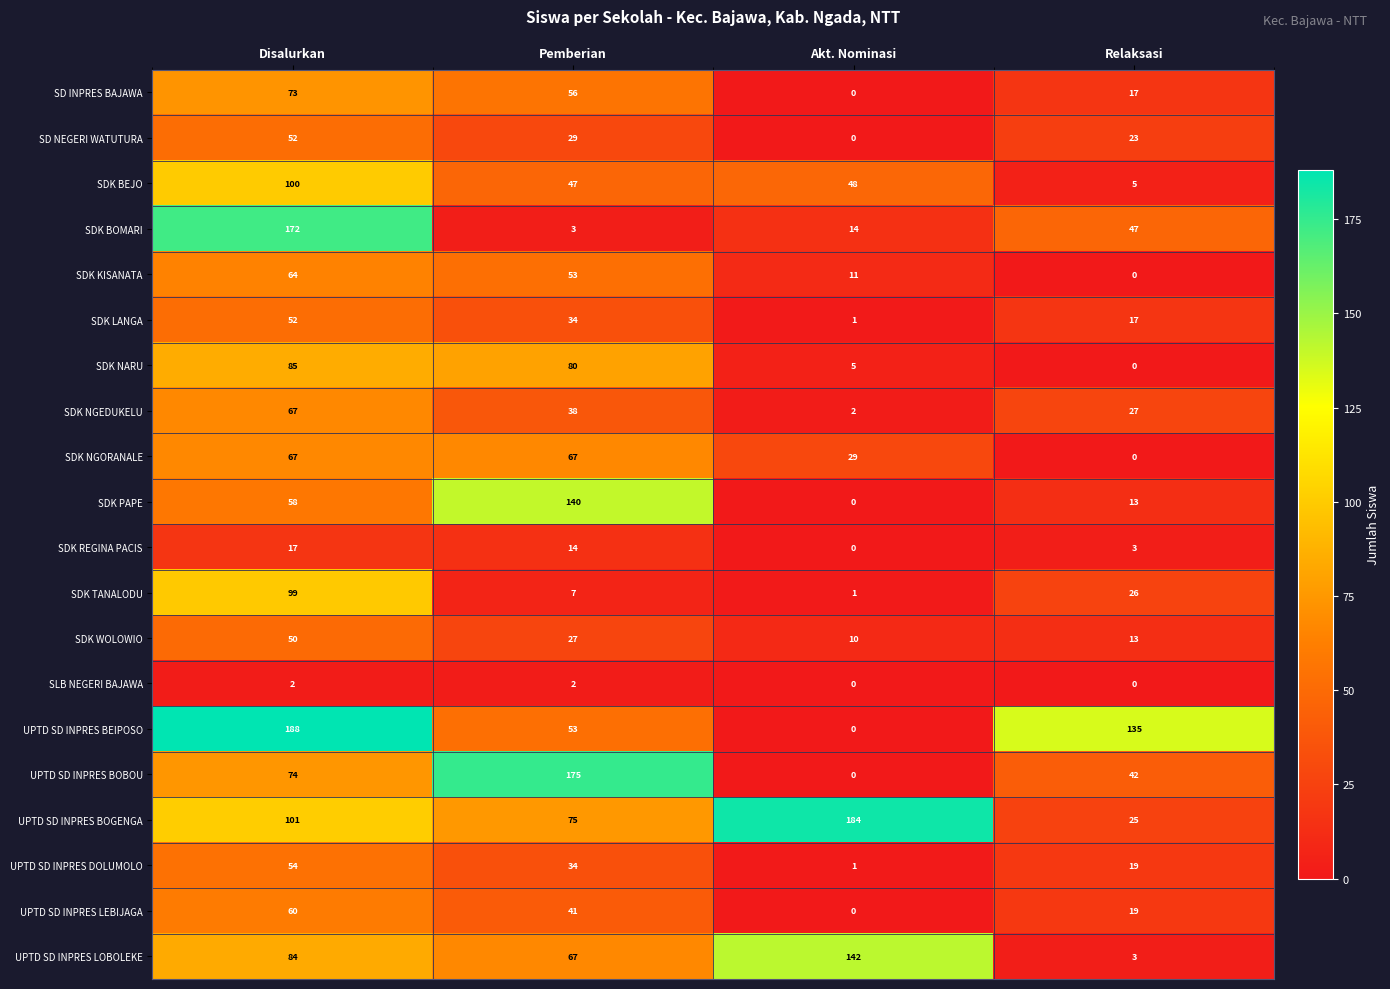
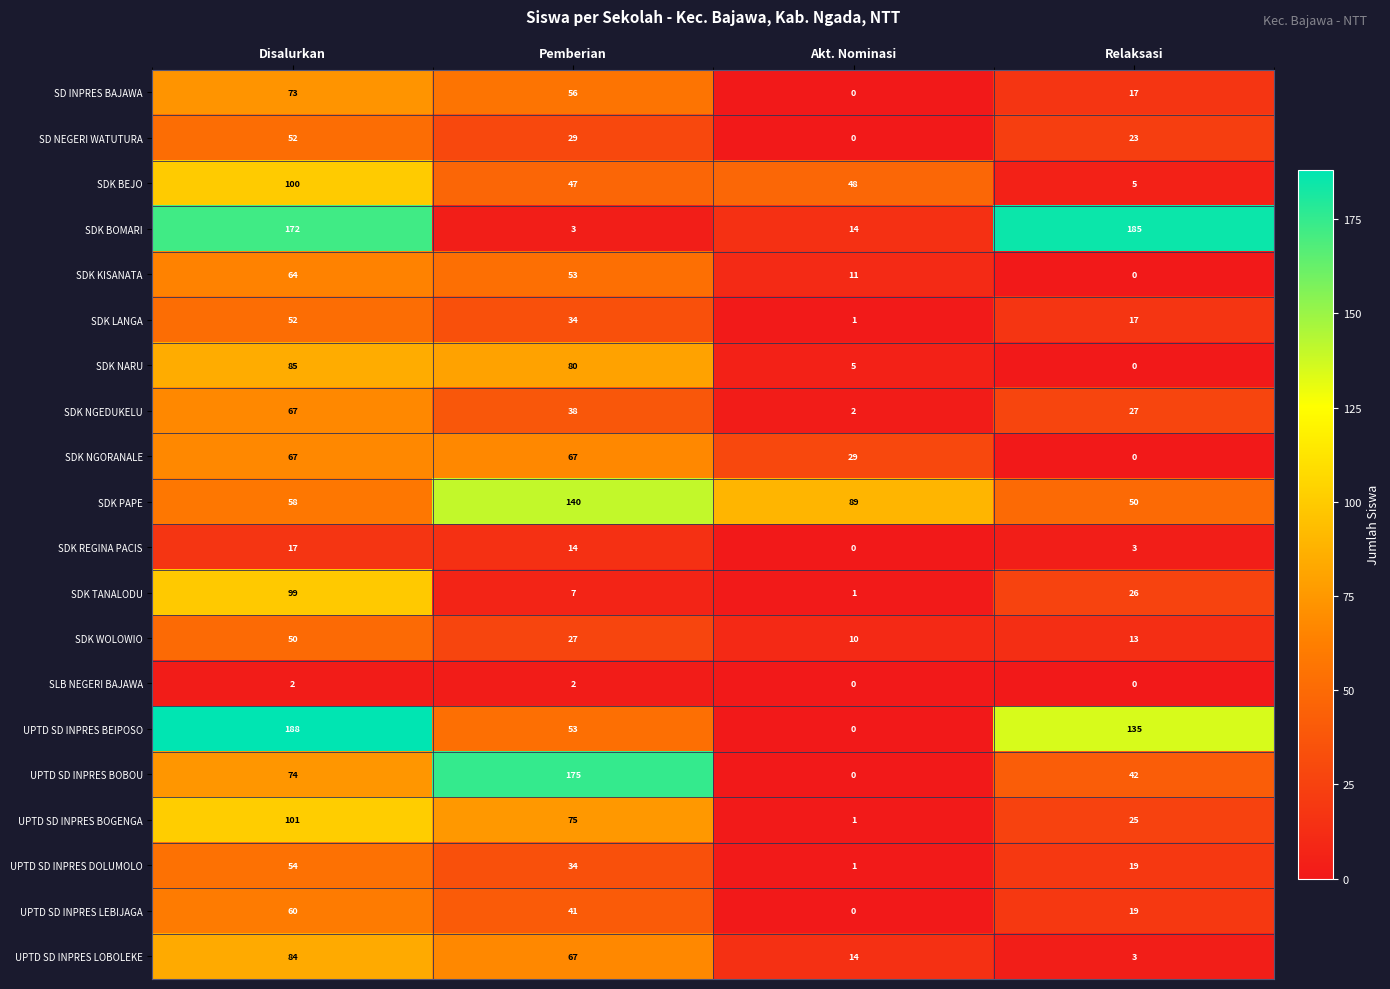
  {
    "SD INPRES BAJAWA": {
      "Disalurkan": 73,
      "Pemberian": 56,
      "Akt. Nominasi": 0,
      "Relaksasi": 17
    },
    "SD NEGERI WATUTURA": {
      "Disalurkan": 52,
      "Pemberian": 29,
      "Akt. Nominasi": 0,
      "Relaksasi": 23
    },
    "SDK BEJO": {
      "Disalurkan": 100,
      "Pemberian": 47,
      "Akt. Nominasi": 48,
      "Relaksasi": 5
    },
    "SDK BOMARI": {
      "Disalurkan": 172,
      "Pemberian": 3,
      "Akt. Nominasi": 14,
-     "Relaksasi": 47
+     "Relaksasi": 185
    },
    "SDK KISANATA": {
      "Disalurkan": 64,
      "Pemberian": 53,
      "Akt. Nominasi": 11,
      "Relaksasi": 0
    },
    "SDK LANGA": {
      "Disalurkan": 52,
      "Pemberian": 34,
      "Akt. Nominasi": 1,
      "Relaksasi": 17
    },
    "SDK NARU": {
      "Disalurkan": 85,
      "Pemberian": 80,
      "Akt. Nominasi": 5,
      "Relaksasi": 0
    },
    "SDK NGEDUKELU": {
      "Disalurkan": 67,
      "Pemberian": 38,
      "Akt. Nominasi": 2,
      "Relaksasi": 27
    },
    "SDK NGORANALE": {
      "Disalurkan": 67,
      "Pemberian": 67,
      "Akt. Nominasi": 29,
      "Relaksasi": 0
    },
    "SDK PAPE": {
      "Disalurkan": 58,
      "Pemberian": 140,
-     "Akt. Nominasi": 0,
-     "Relaksasi": 13
+     "Akt. Nominasi": 89,
+     "Relaksasi": 50
    },
    "SDK REGINA PACIS": {
      "Disalurkan": 17,
      "Pemberian": 14,
      "Akt. Nominasi": 0,
      "Relaksasi": 3
    },
    "SDK TANALODU": {
      "Disalurkan": 99,
      "Pemberian": 7,
      "Akt. Nominasi": 1,
      "Relaksasi": 26
    },
    "SDK WOLOWIO": {
      "Disalurkan": 50,
      "Pemberian": 27,
      "Akt. Nominasi": 10,
      "Relaksasi": 13
    },
    "SLB NEGERI BAJAWA": {
      "Disalurkan": 2,
      "Pemberian": 2,
      "Akt. Nominasi": 0,
      "Relaksasi": 0
    },
    "UPTD SD INPRES BEIPOSO": {
      "Disalurkan": 188,
      "Pemberian": 53,
      "Akt. Nominasi": 0,
      "Relaksasi": 135
    },
    "UPTD SD INPRES BOBOU": {
      "Disalurkan": 74,
      "Pemberian": 175,
      "Akt. Nominasi": 0,
      "Relaksasi": 42
    },
    "UPTD SD INPRES BOGENGA": {
      "Disalurkan": 101,
      "Pemberian": 75,
-     "Akt. Nominasi": 184,
+     "Akt. Nominasi": 1,
      "Relaksasi": 25
    },
    "UPTD SD INPRES DOLUMOLO": {
      "Disalurkan": 54,
      "Pemberian": 34,
      "Akt. Nominasi": 1,
      "Relaksasi": 19
    },
    "UPTD SD INPRES LEBIJAGA": {
      "Disalurkan": 60,
      "Pemberian": 41,
      "Akt. Nominasi": 0,
      "Relaksasi": 19
    },
    "UPTD SD INPRES LOBOLEKE": {
      "Disalurkan": 84,
      "Pemberian": 67,
-     "Akt. Nominasi": 142,
+     "Akt. Nominasi": 14,
      "Relaksasi": 3
    }
  }
